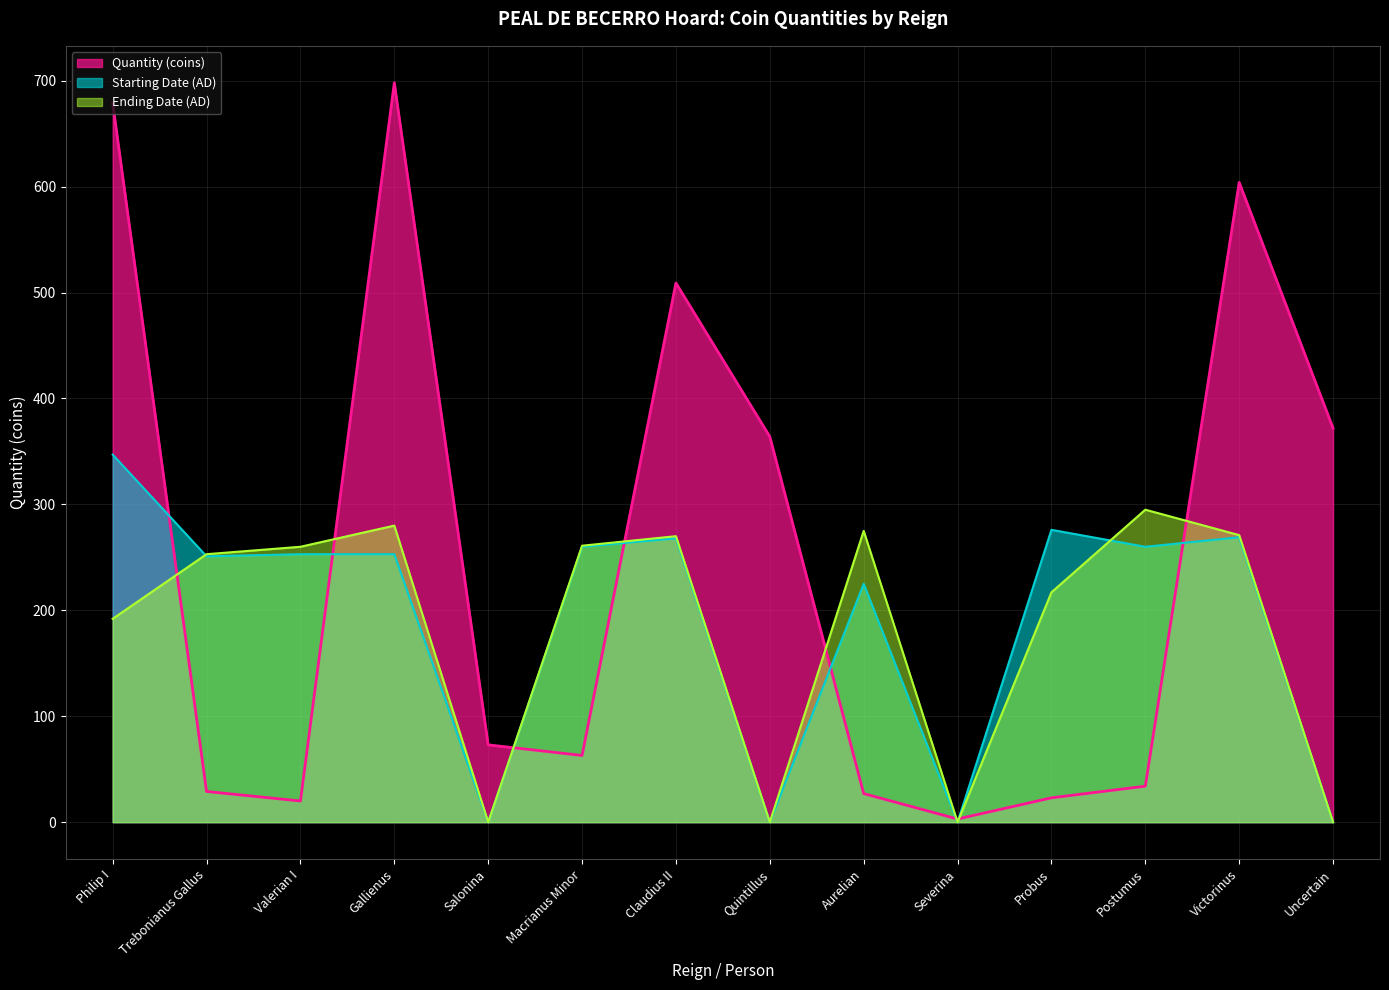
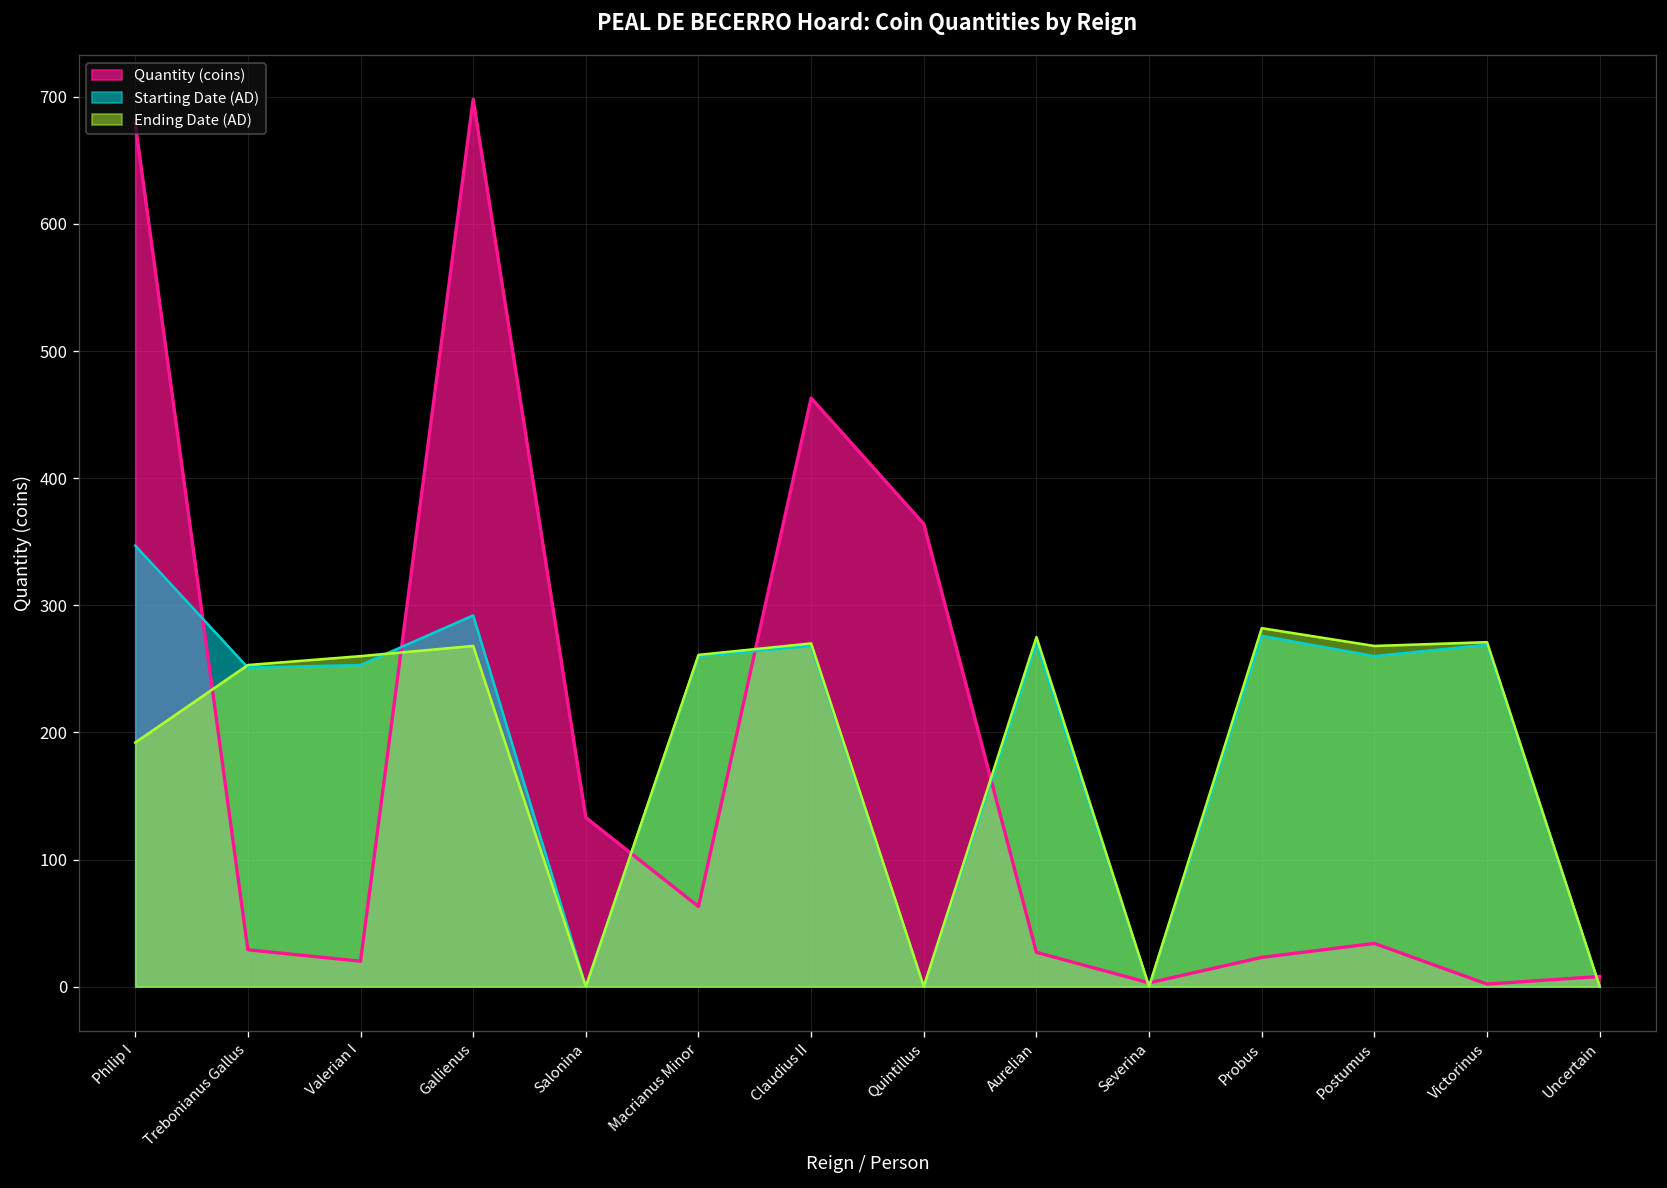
  {
    "Quantity (coins)": {
      "Trebonianus Gallus": 29,
      "Valerian I": 20,
      "Gallienus": 698,
-     "Salonina": 73,
+     "Salonina": 133,
      "Macrianus Minor": 63,
-     "Claudius II": 509,
+     "Claudius II": 463,
      "Quintillus": 364,
      "Aurelian": 27,
      "Severina": 3,
      "Probus": 23,
      "Postumus": 34,
-     "Victorinus": 604,
-     "Uncertain": 372
+     "Victorinus": 2,
+     "Uncertain": 8
    },
    "Starting Date (AD)": {
      "Philip I": 347,
      "Valerian I": 253,
-     "Gallienus": 253,
-     "Aurelian": 225,
+     "Gallienus": 292,
+     "Aurelian": 270,
      "Probus": 276,
      "Postumus": 260
    },
    "Ending Date (AD)": {
      "Philip I": 192,
      "Valerian I": 260,
-     "Gallienus": 280,
+     "Gallienus": 268,
      "Aurelian": 275,
-     "Probus": 217,
-     "Postumus": 295
+     "Probus": 282,
+     "Postumus": 268
    }
  }
